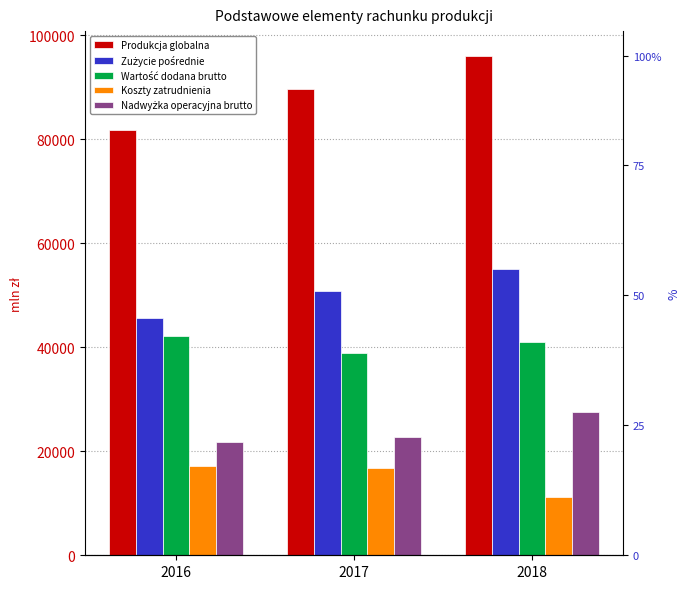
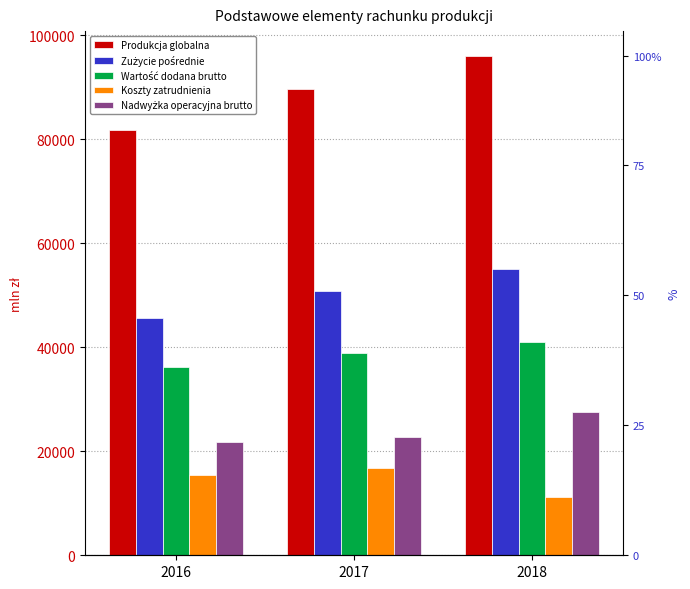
  {
    "Produkcja globalna": {
      "2016": 82000,
      "2017": 90000,
      "2018": 96000
    },
    "Zużycie pośrednie": {
      "2016": 46000,
      "2017": 51000,
      "2018": 55000
    },
    "Wartość dodana brutto": {
-     "2016": 42000,
+     "2016": 36000,
      "2017": 39000,
      "2018": 41000
    },
    "Koszty zatrudnienia": {
-     "2016": 17000,
+     "2016": 15000,
      "2017": 17000,
      "2018": 11000
    },
    "Nadwyżka operacyjna brutto": {
      "2016": 22000,
      "2017": 23000,
      "2018": 28000
    }
  }
